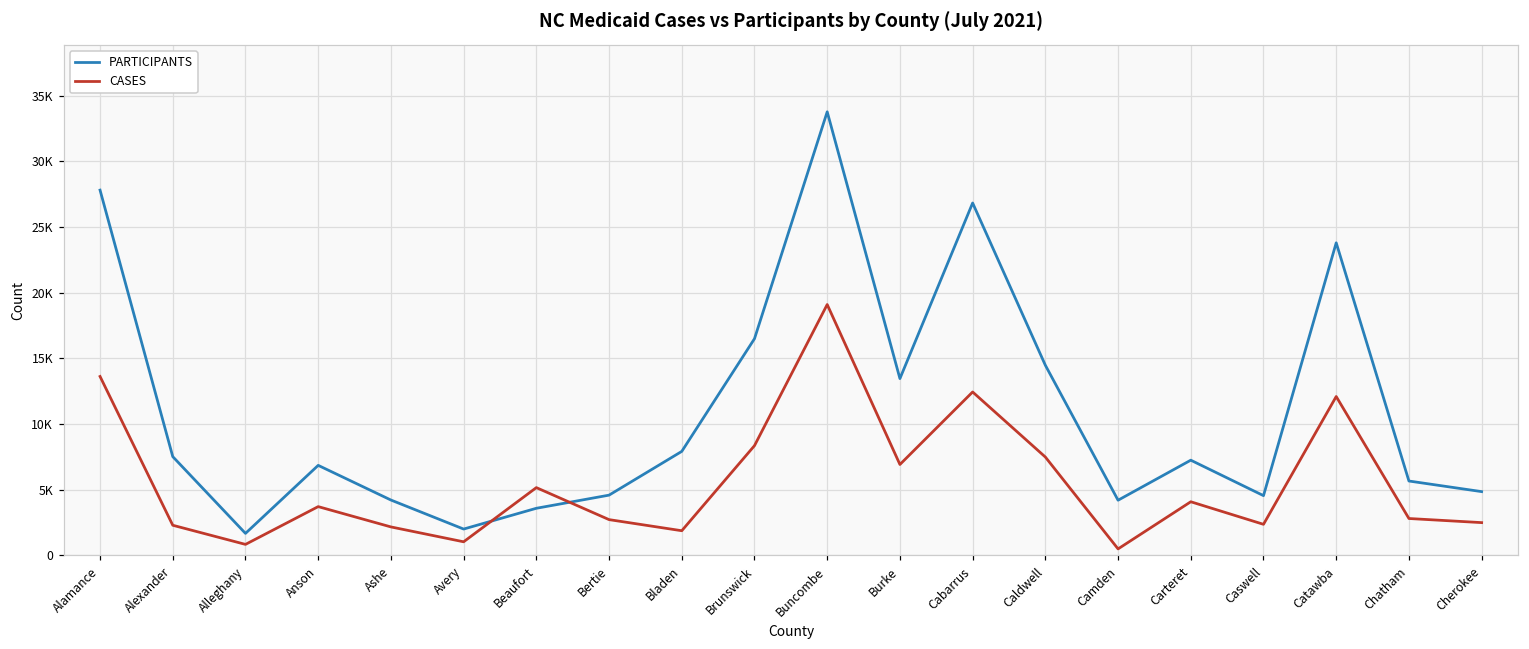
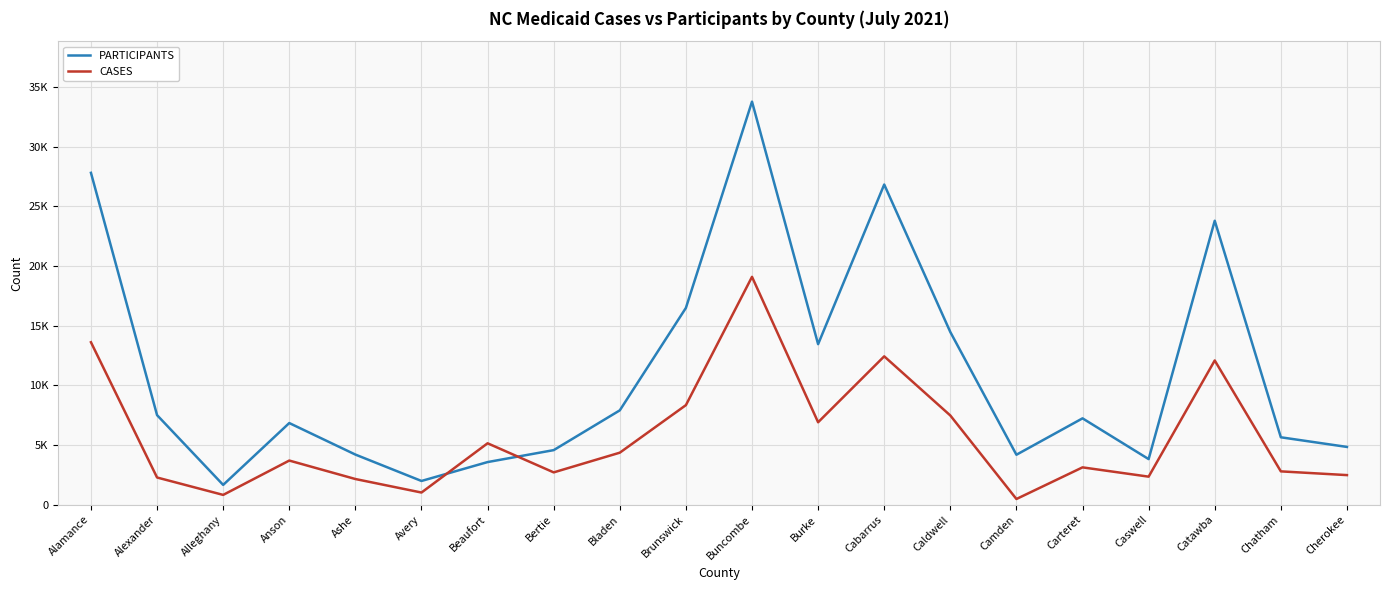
  {
    "PARTICIPANTS": {
      "Alamance": 27800,
      "Alexander": 7500,
      "Alleghany": 1700,
      "Anson": 6800,
      "Ashe": 4200,
      "Avery": 2000,
      "Beaufort": 3600,
      "Bertie": 4600,
      "Bladen": 7900,
      "Brunswick": 16500,
      "Buncombe": 33800,
      "Burke": 13500,
      "Cabarrus": 26800,
      "Caldwell": 14500,
      "Camden": 4200,
      "Carteret": 7200,
-     "Caswell": 4500,
+     "Caswell": 3800,
      "Catawba": 23800,
      "Chatham": 5600,
      "Cherokee": 4800
    },
    "CASES": {
      "Alamance": 13600,
      "Alexander": 2300,
      "Alleghany": 800,
      "Anson": 3700,
      "Ashe": 2200,
      "Avery": 1000,
      "Beaufort": 5100,
      "Bertie": 2700,
-     "Bladen": 1900,
+     "Bladen": 4400,
      "Brunswick": 8300,
      "Buncombe": 19100,
      "Burke": 6900,
      "Cabarrus": 12400,
      "Caldwell": 7500,
      "Camden": 500,
-     "Carteret": 4100,
+     "Carteret": 3100,
      "Caswell": 2400,
      "Catawba": 12100,
      "Chatham": 2800,
      "Cherokee": 2500
    }
  }
